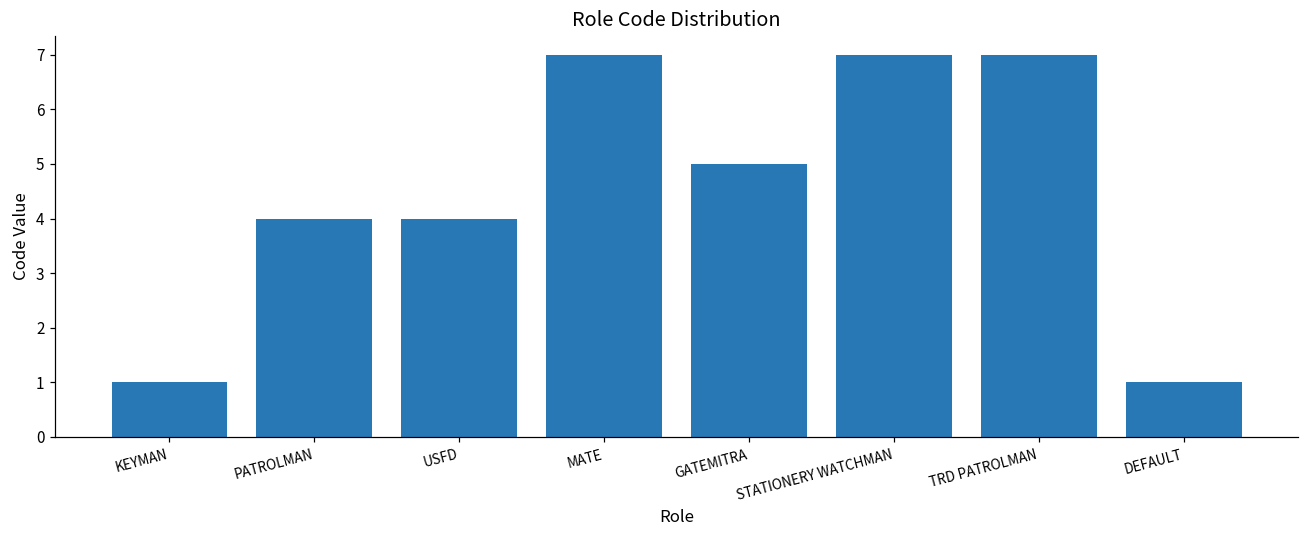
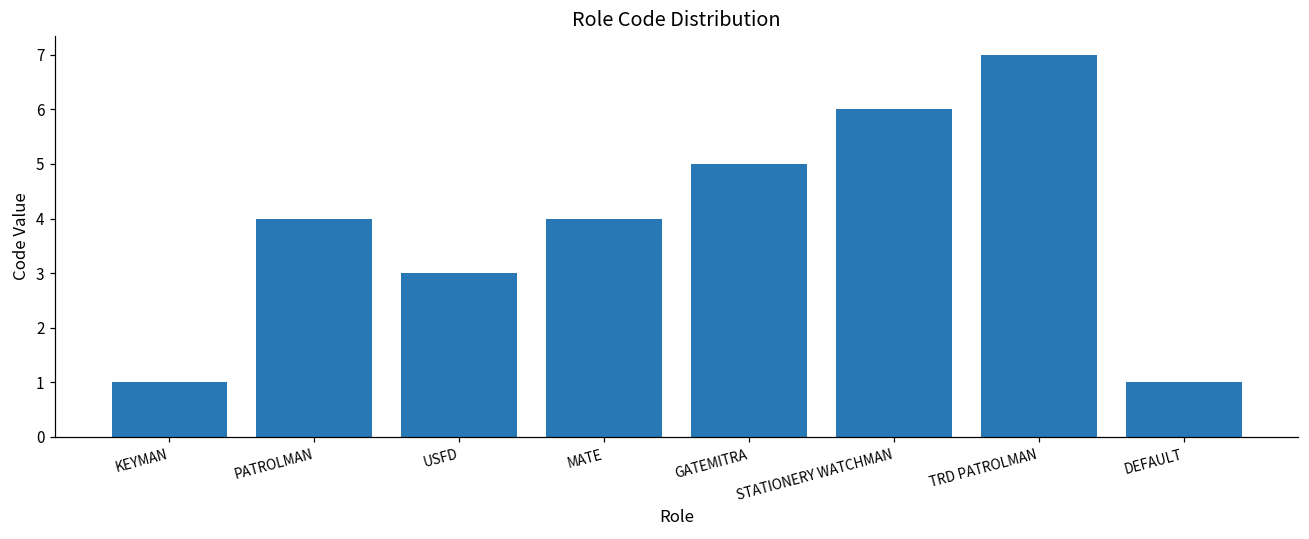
  {
    "KEYMAN": 1,
    "PATROLMAN": 4,
-   "USFD": 4,
-   "MATE": 7,
+   "USFD": 3,
+   "MATE": 4,
    "GATEMITRA": 5,
-   "STATIONERY WATCHMAN": 7,
+   "STATIONERY WATCHMAN": 6,
    "TRD PATROLMAN": 7,
    "DEFAULT": 1
  }
